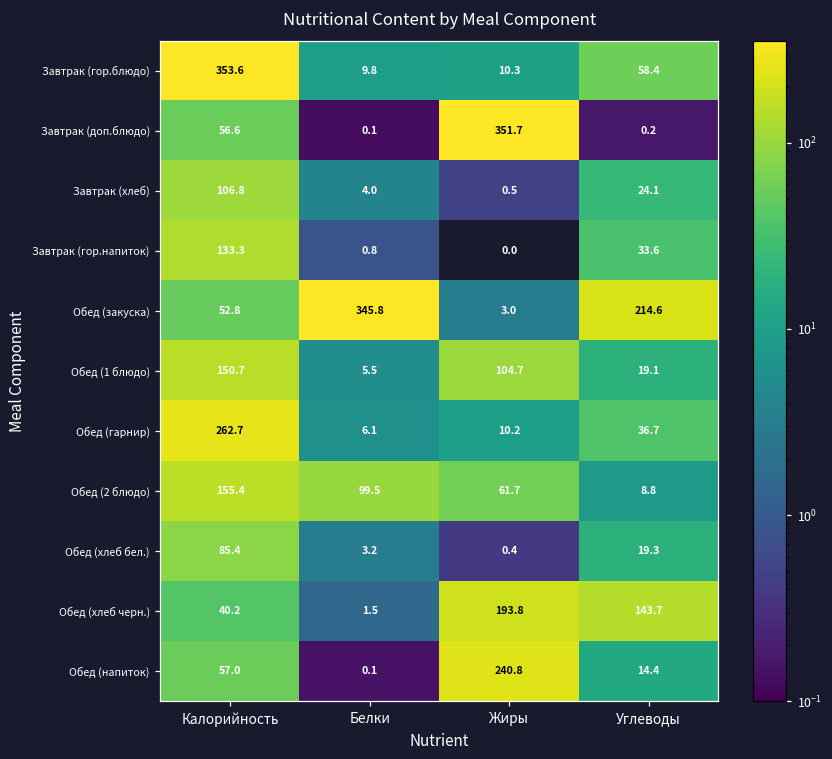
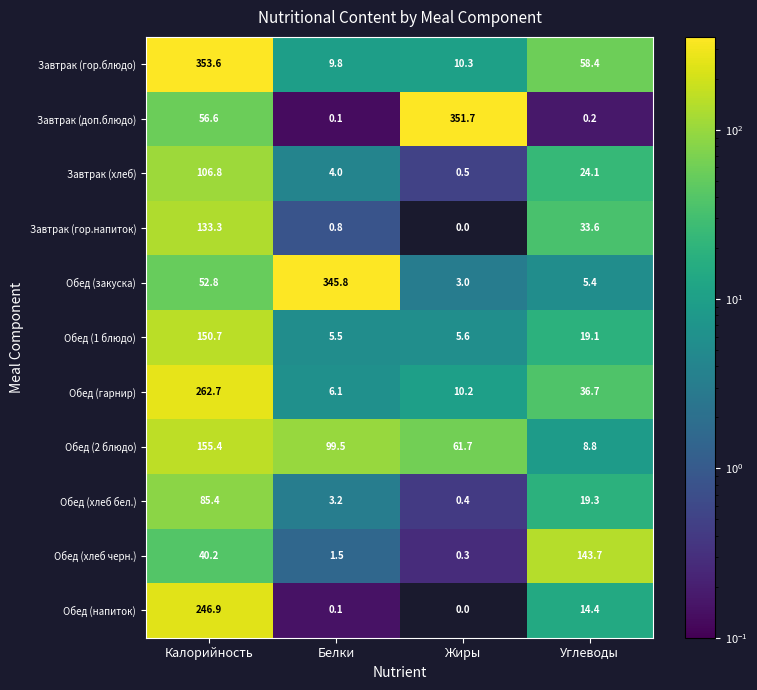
  {
    "Завтрак (гор.блюдо)": {
      "Калорийность": 353.6,
      "Белки": 9.8,
      "Жиры": 10.3,
      "Углеводы": 58.4
    },
    "Завтрак (доп.блюдо)": {
      "Калорийность": 56.6,
      "Белки": 0.1,
      "Жиры": 351.7,
      "Углеводы": 0.2
    },
    "Завтрак (хлеб)": {
      "Калорийность": 106.8,
      "Белки": 4.0,
      "Жиры": 0.5,
      "Углеводы": 24.1
    },
    "Завтрак (гор.напиток)": {
      "Калорийность": 133.3,
      "Белки": 0.8,
      "Жиры": 0.0,
      "Углеводы": 33.6
    },
    "Обед (закуска)": {
      "Калорийность": 52.8,
      "Белки": 345.8,
      "Жиры": 3.0,
-     "Углеводы": 214.6
+     "Углеводы": 5.4
    },
    "Обед (1 блюдо)": {
      "Калорийность": 150.7,
      "Белки": 5.5,
-     "Жиры": 104.7,
+     "Жиры": 5.6,
      "Углеводы": 19.1
    },
    "Обед (гарнир)": {
      "Калорийность": 262.7,
      "Белки": 6.1,
      "Жиры": 10.2,
      "Углеводы": 36.7
    },
    "Обед (2 блюдо)": {
      "Калорийность": 155.4,
      "Белки": 99.5,
      "Жиры": 61.7,
      "Углеводы": 8.8
    },
    "Обед (хлеб бел.)": {
      "Калорийность": 85.4,
      "Белки": 3.2,
      "Жиры": 0.4,
      "Углеводы": 19.3
    },
    "Обед (хлеб черн.)": {
      "Калорийность": 40.2,
      "Белки": 1.5,
-     "Жиры": 193.8,
+     "Жиры": 0.3,
      "Углеводы": 143.7
    },
    "Обед (напиток)": {
-     "Калорийность": 57.0,
+     "Калорийность": 246.9,
      "Белки": 0.1,
-     "Жиры": 240.8,
+     "Жиры": 0.0,
      "Углеводы": 14.4
    }
  }
